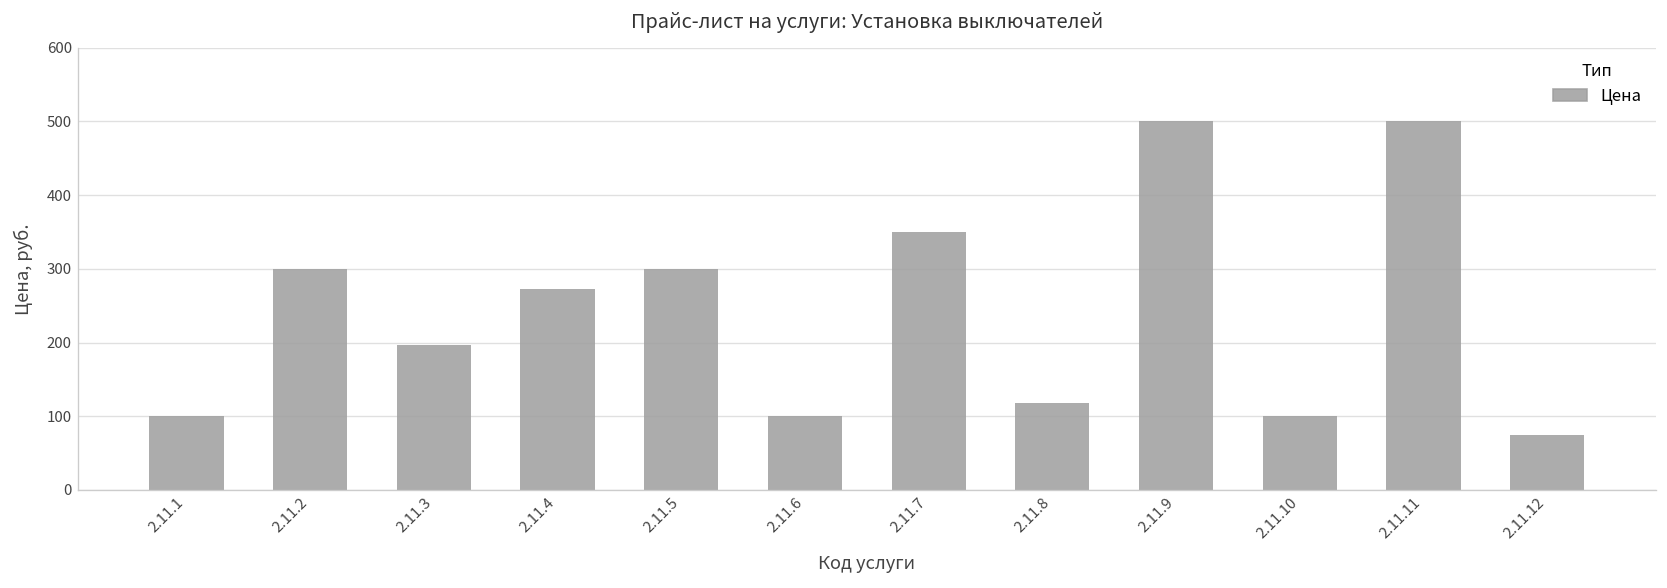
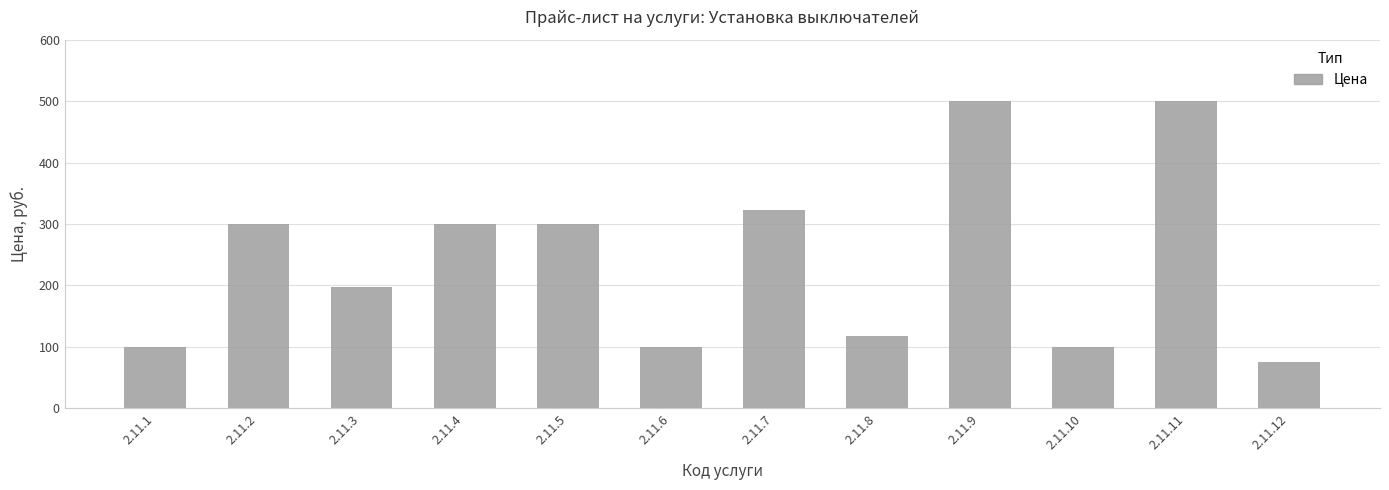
  {
    "2.11.1": 100,
    "2.11.2": 300,
    "2.11.3": 200,
-   "2.11.4": 270,
+   "2.11.4": 300,
    "2.11.5": 300,
    "2.11.6": 100,
-   "2.11.7": 350,
+   "2.11.7": 320,
    "2.11.8": 120,
    "2.11.9": 500,
    "2.11.10": 100,
    "2.11.11": 500,
    "2.11.12": 80
  }
